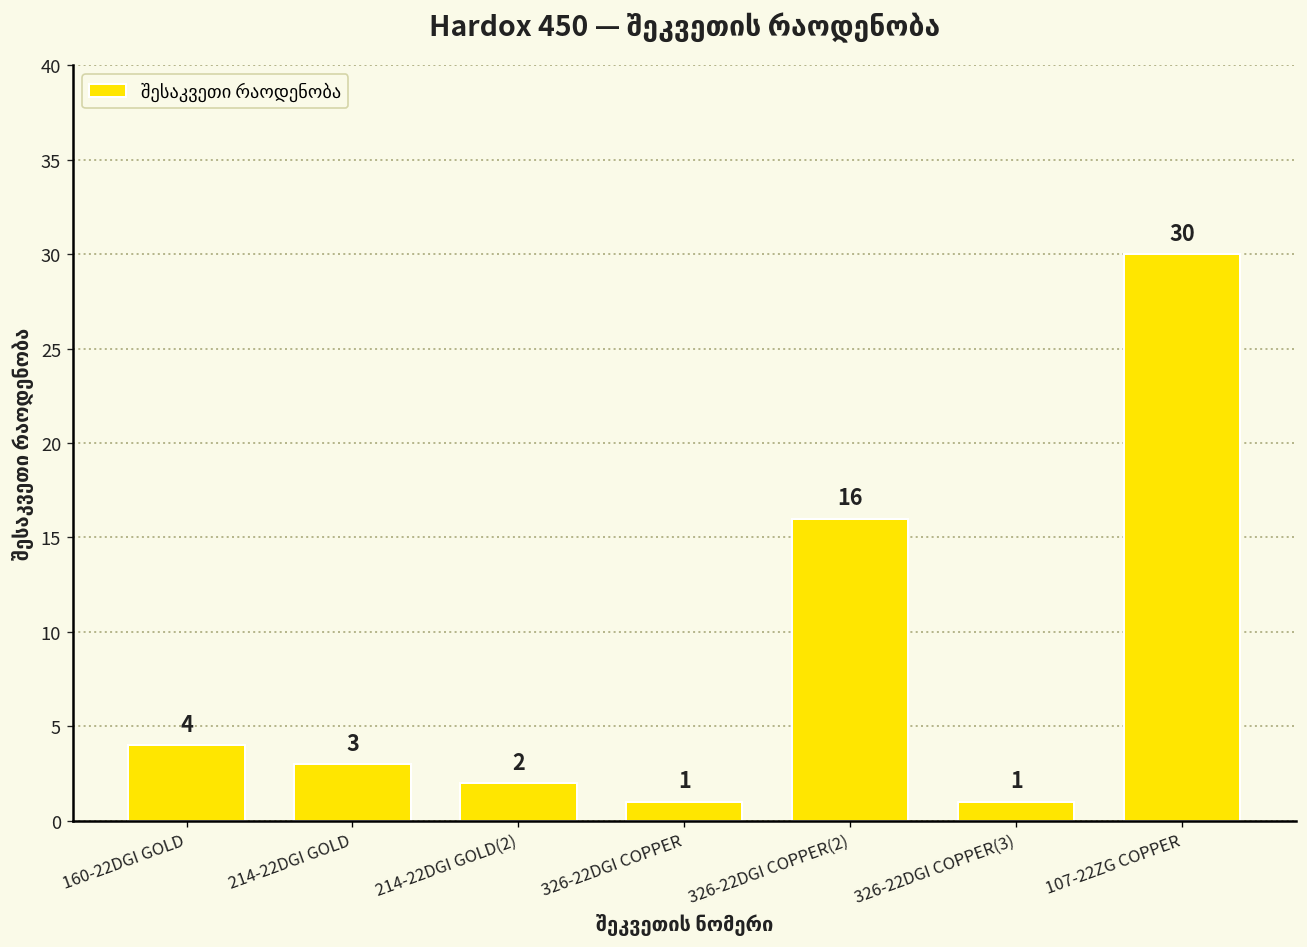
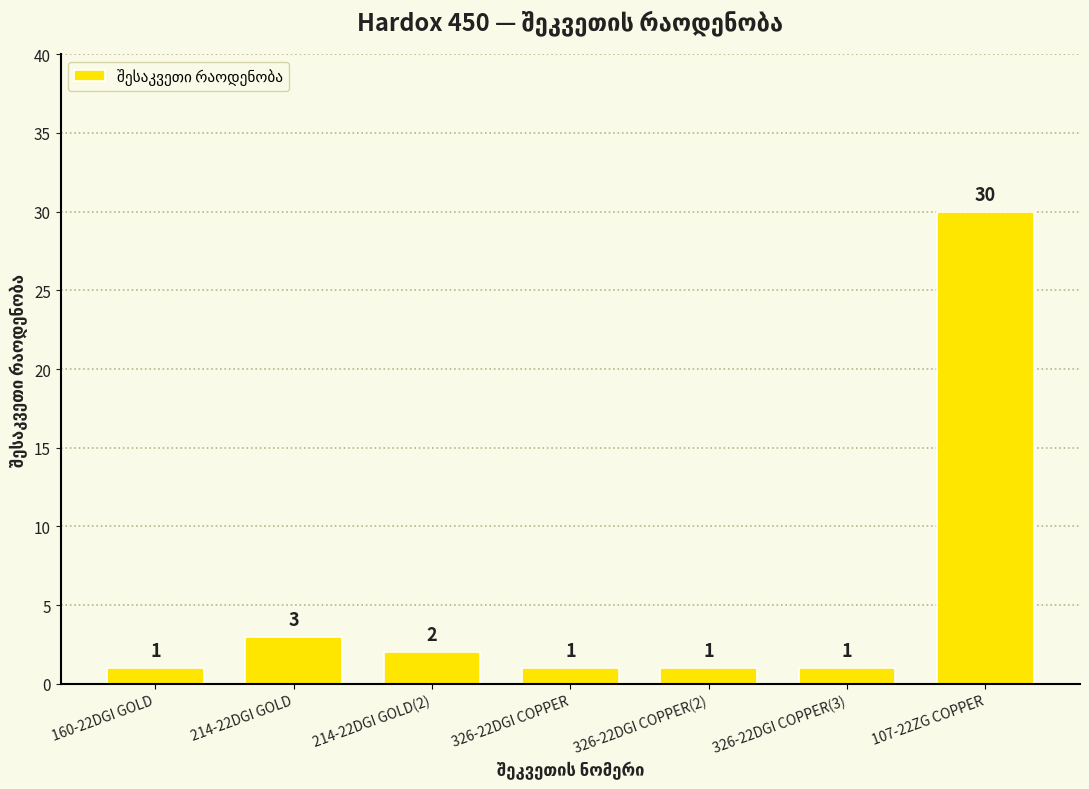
  {
-   "160-22DGI GOLD": 4,
+   "160-22DGI GOLD": 1,
    "214-22DGI GOLD": 3,
    "214-22DGI GOLD(2)": 2,
    "326-22DGI COPPER": 1,
-   "326-22DGI COPPER(2)": 16,
+   "326-22DGI COPPER(2)": 1,
    "326-22DGI COPPER(3)": 1,
    "107-22ZG COPPER": 30
  }
